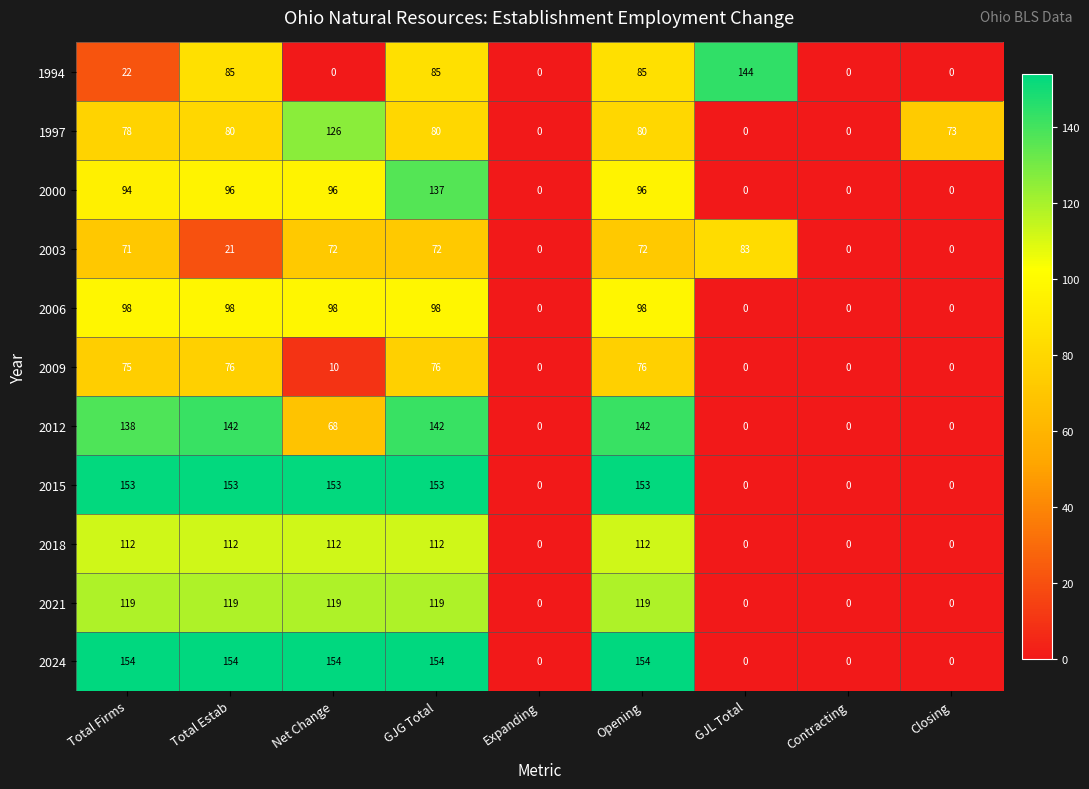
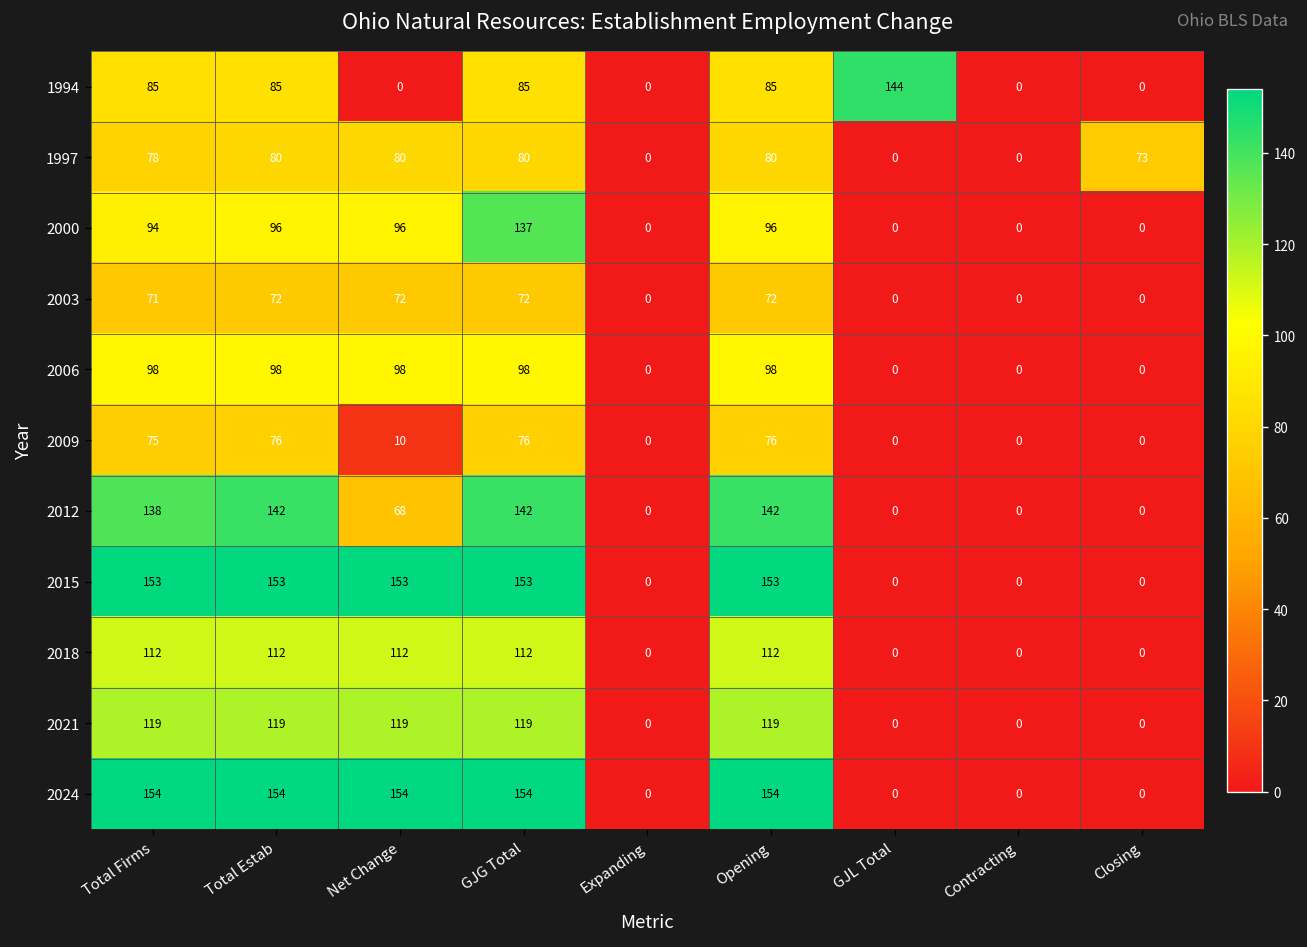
  {
    "1994": {
-     "Total Firms": 22,
+     "Total Firms": 85,
      "Total Estab": 85,
      "Net Change": 0,
      "GJG Total": 85,
      "Expanding": 0,
      "Opening": 85,
      "GJL Total": 144,
      "Contracting": 0,
      "Closing": 0
    },
    "1997": {
      "Total Firms": 78,
      "Total Estab": 80,
-     "Net Change": 126,
+     "Net Change": 80,
      "GJG Total": 80,
      "Expanding": 0,
      "Opening": 80,
      "GJL Total": 0,
      "Contracting": 0,
      "Closing": 73
    },
    "2000": {
      "Total Firms": 94,
      "Total Estab": 96,
      "Net Change": 96,
      "GJG Total": 137,
      "Expanding": 0,
      "Opening": 96,
      "GJL Total": 0,
      "Contracting": 0,
      "Closing": 0
    },
    "2003": {
      "Total Firms": 71,
-     "Total Estab": 21,
+     "Total Estab": 72,
      "Net Change": 72,
      "GJG Total": 72,
      "Expanding": 0,
      "Opening": 72,
-     "GJL Total": 83,
+     "GJL Total": 0,
      "Contracting": 0,
      "Closing": 0
    },
    "2006": {
      "Total Firms": 98,
      "Total Estab": 98,
      "Net Change": 98,
      "GJG Total": 98,
      "Expanding": 0,
      "Opening": 98,
      "GJL Total": 0,
      "Contracting": 0,
      "Closing": 0
    },
    "2009": {
      "Total Firms": 75,
      "Total Estab": 76,
      "Net Change": 10,
      "GJG Total": 76,
      "Expanding": 0,
      "Opening": 76,
      "GJL Total": 0,
      "Contracting": 0,
      "Closing": 0
    },
    "2012": {
      "Total Firms": 138,
      "Total Estab": 142,
      "Net Change": 68,
      "GJG Total": 142,
      "Expanding": 0,
      "Opening": 142,
      "GJL Total": 0,
      "Contracting": 0,
      "Closing": 0
    },
    "2015": {
      "Total Firms": 153,
      "Total Estab": 153,
      "Net Change": 153,
      "GJG Total": 153,
      "Expanding": 0,
      "Opening": 153,
      "GJL Total": 0,
      "Contracting": 0,
      "Closing": 0
    },
    "2018": {
      "Total Firms": 112,
      "Total Estab": 112,
      "Net Change": 112,
      "GJG Total": 112,
      "Expanding": 0,
      "Opening": 112,
      "GJL Total": 0,
      "Contracting": 0,
      "Closing": 0
    },
    "2021": {
      "Total Firms": 119,
      "Total Estab": 119,
      "Net Change": 119,
      "GJG Total": 119,
      "Expanding": 0,
      "Opening": 119,
      "GJL Total": 0,
      "Contracting": 0,
      "Closing": 0
    },
    "2024": {
      "Total Firms": 154,
      "Total Estab": 154,
      "Net Change": 154,
      "GJG Total": 154,
      "Expanding": 0,
      "Opening": 154,
      "GJL Total": 0,
      "Contracting": 0,
      "Closing": 0
    }
  }
